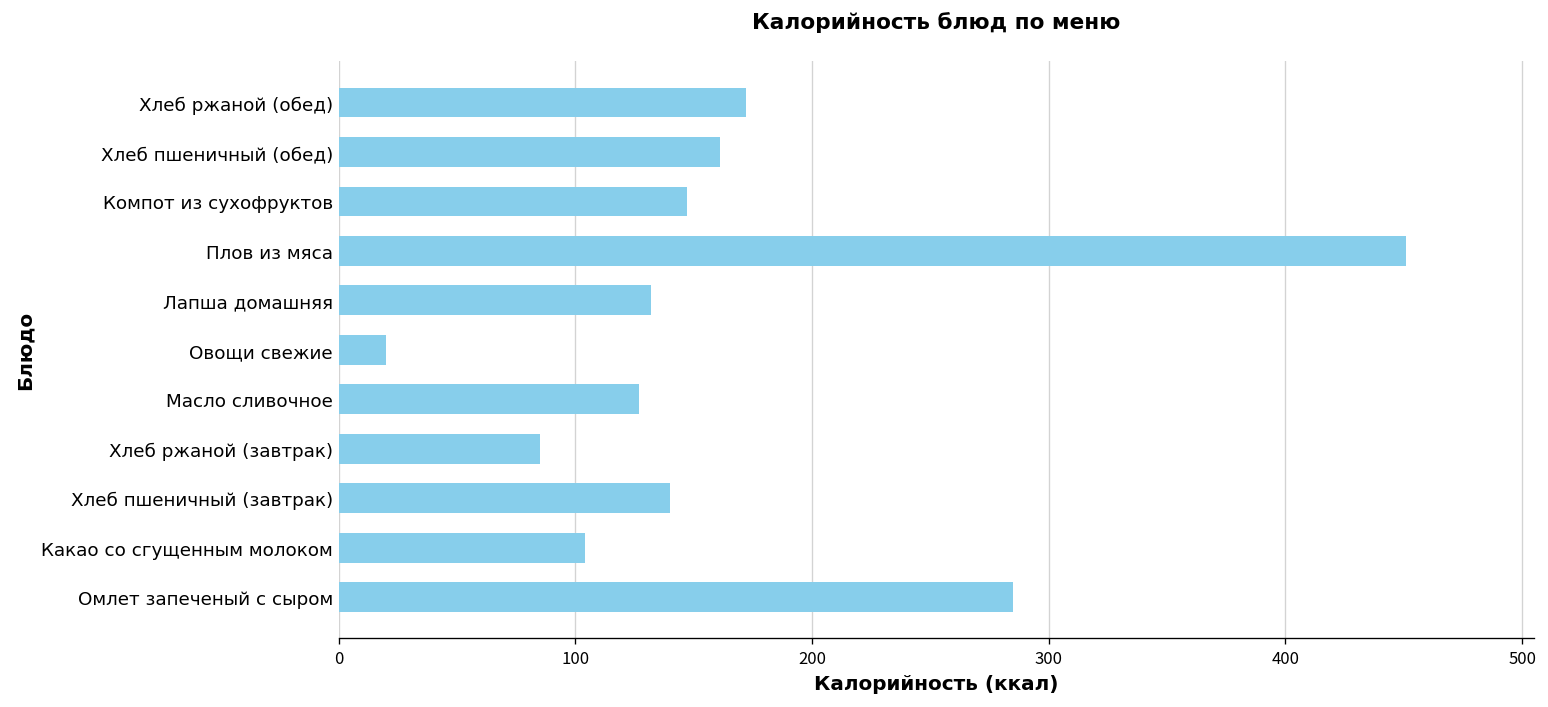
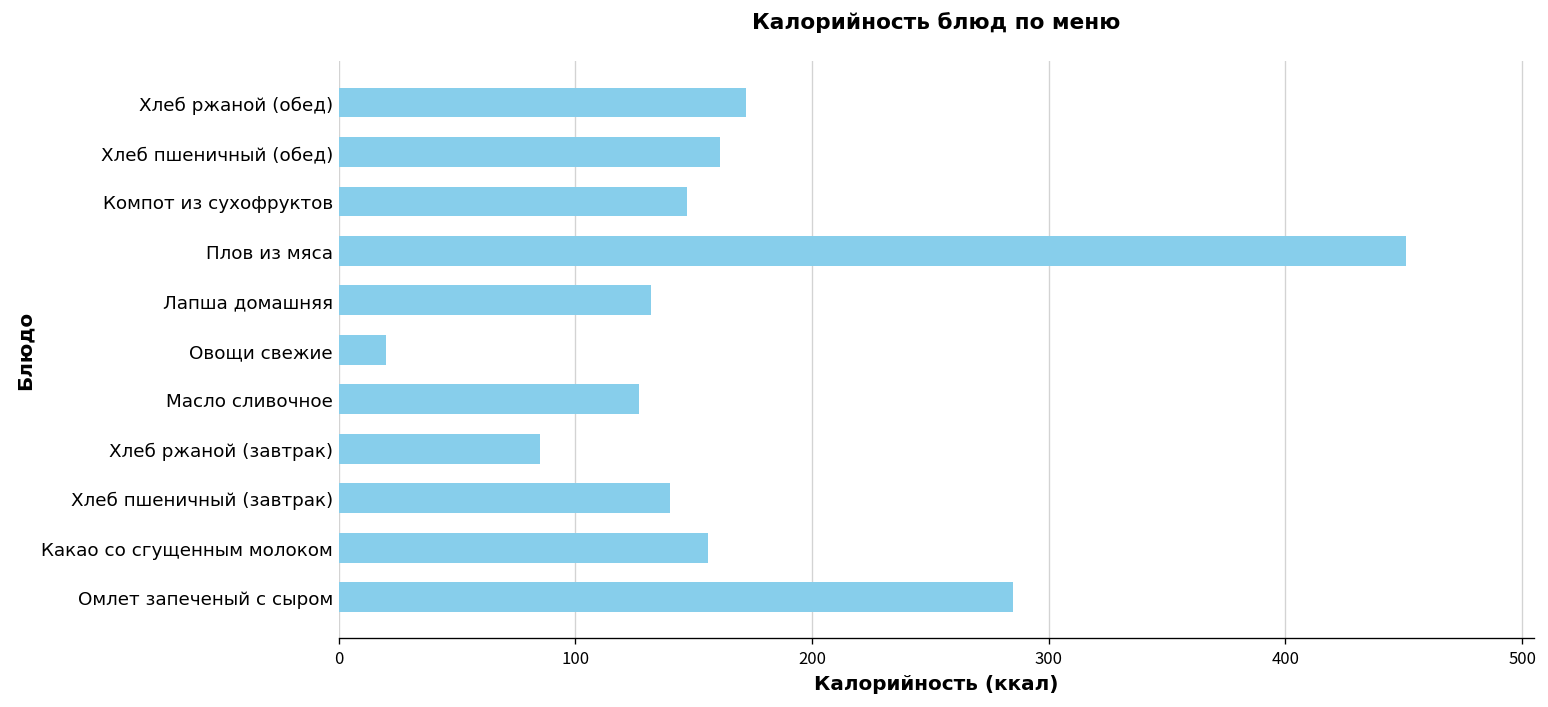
  {
    "Хлеб ржаной (обед)": 172,
    "Хлеб пшеничный (обед)": 161,
    "Компот из сухофруктов": 147,
    "Плов из мяса": 451,
    "Лапша домашняя": 132,
    "Овощи свежие": 20,
    "Масло сливочное": 127,
    "Хлеб ржаной (завтрак)": 85,
    "Хлеб пшеничный (завтрак)": 140,
-   "Какао со сгущенным молоком": 104,
+   "Какао со сгущенным молоком": 156,
    "Омлет запеченый с сыром": 285
  }
